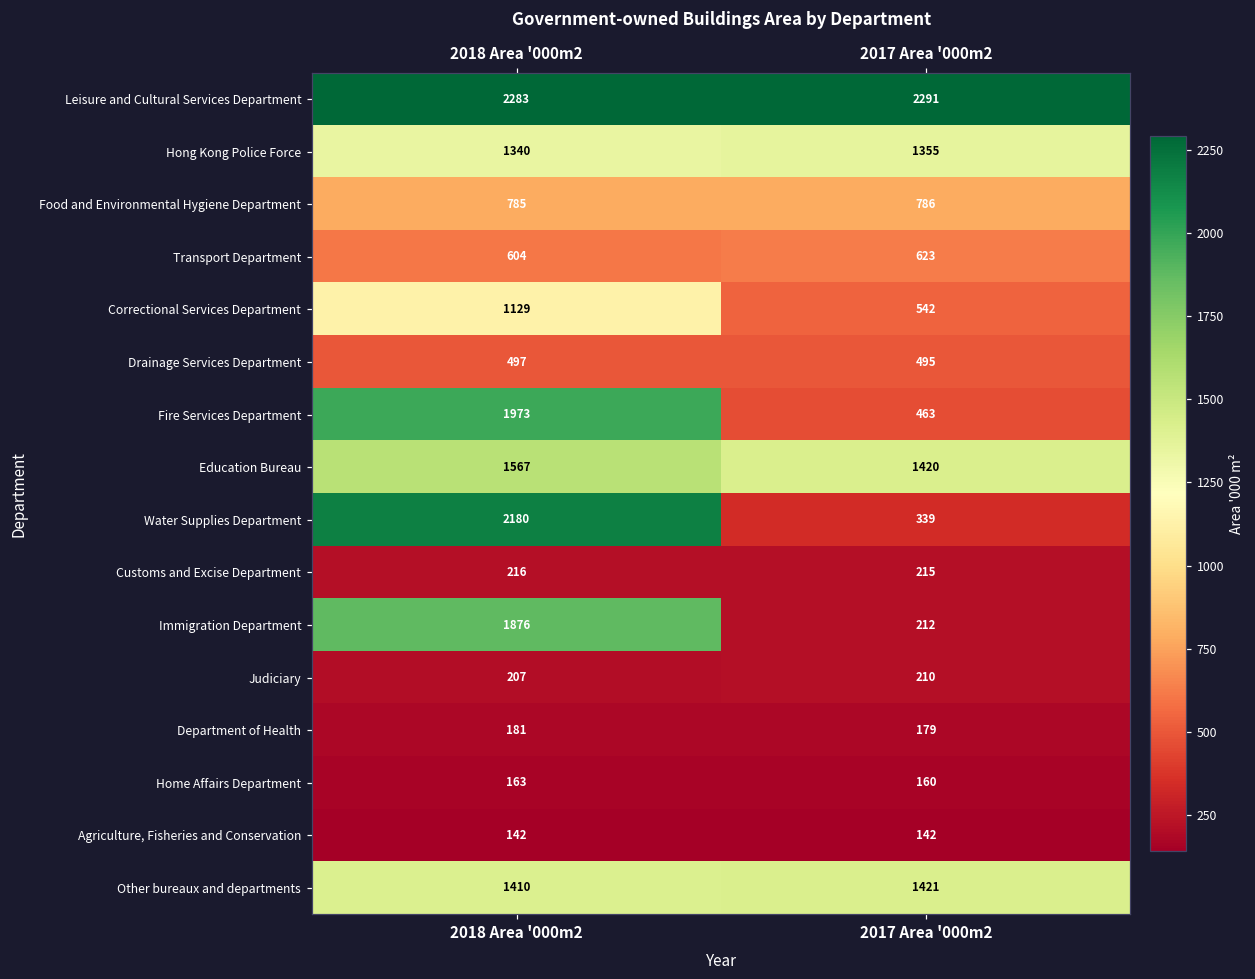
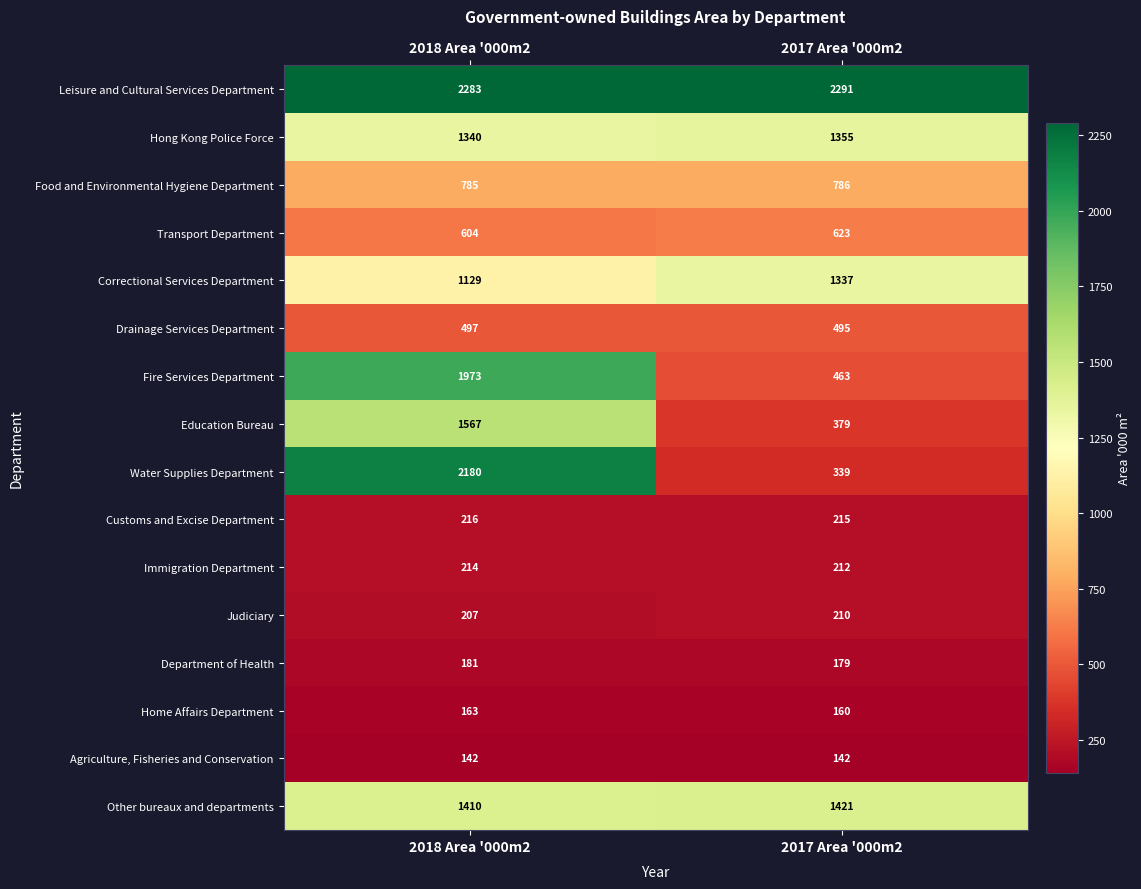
  {
    "Leisure and Cultural Services Department": {
      "2018 Area '000m2": 2283,
      "2017 Area '000m2": 2291
    },
    "Hong Kong Police Force": {
      "2018 Area '000m2": 1340,
      "2017 Area '000m2": 1355
    },
    "Food and Environmental Hygiene Department": {
      "2018 Area '000m2": 785,
      "2017 Area '000m2": 786
    },
    "Transport Department": {
      "2018 Area '000m2": 604,
      "2017 Area '000m2": 623
    },
    "Correctional Services Department": {
      "2018 Area '000m2": 1129,
-     "2017 Area '000m2": 542
+     "2017 Area '000m2": 1337
    },
    "Drainage Services Department": {
      "2018 Area '000m2": 497,
      "2017 Area '000m2": 495
    },
    "Fire Services Department": {
      "2018 Area '000m2": 1973,
      "2017 Area '000m2": 463
    },
    "Education Bureau": {
      "2018 Area '000m2": 1567,
-     "2017 Area '000m2": 1420
+     "2017 Area '000m2": 379
    },
    "Water Supplies Department": {
      "2018 Area '000m2": 2180,
      "2017 Area '000m2": 339
    },
    "Customs and Excise Department": {
      "2018 Area '000m2": 216,
      "2017 Area '000m2": 215
    },
    "Immigration Department": {
-     "2018 Area '000m2": 1876,
+     "2018 Area '000m2": 214,
      "2017 Area '000m2": 212
    },
    "Judiciary": {
      "2018 Area '000m2": 207,
      "2017 Area '000m2": 210
    },
    "Department of Health": {
      "2018 Area '000m2": 181,
      "2017 Area '000m2": 179
    },
    "Home Affairs Department": {
      "2018 Area '000m2": 163,
      "2017 Area '000m2": 160
    },
    "Agriculture, Fisheries and Conservation": {
      "2018 Area '000m2": 142,
      "2017 Area '000m2": 142
    },
    "Other bureaux and departments": {
      "2018 Area '000m2": 1410,
      "2017 Area '000m2": 1421
    }
  }
